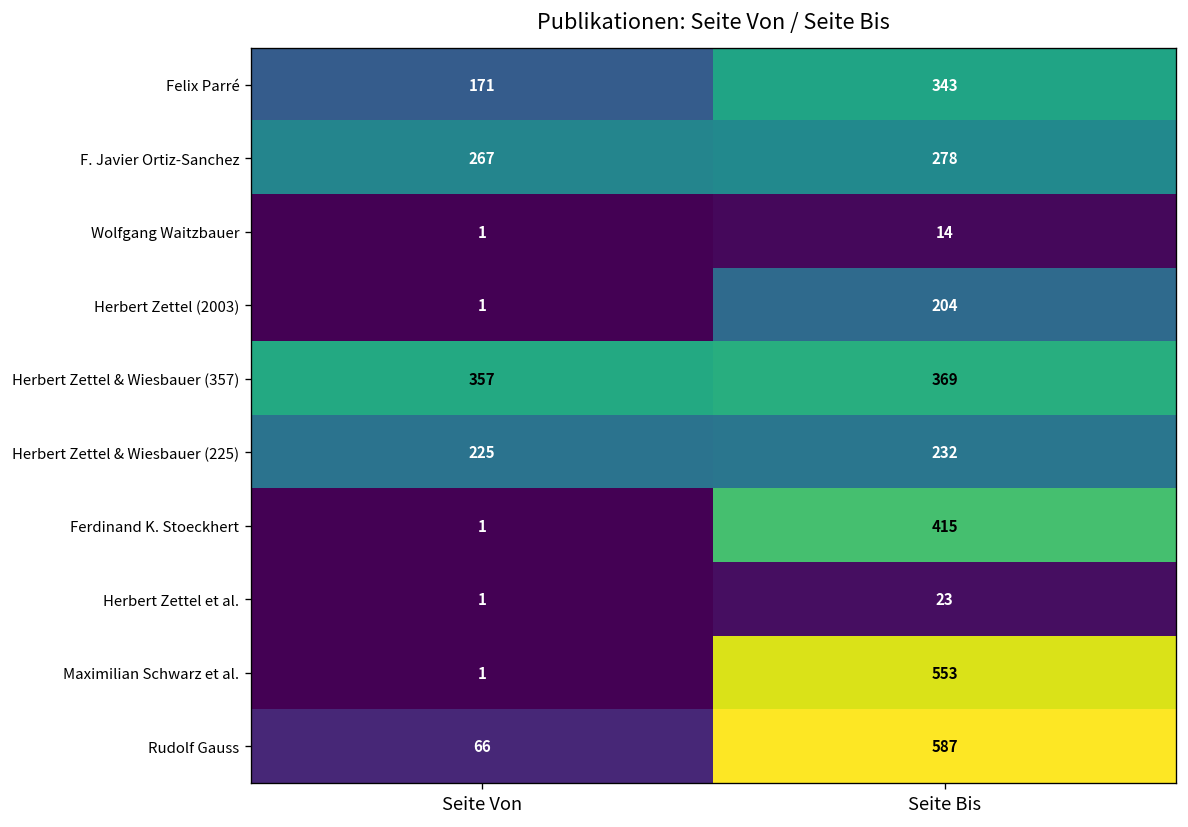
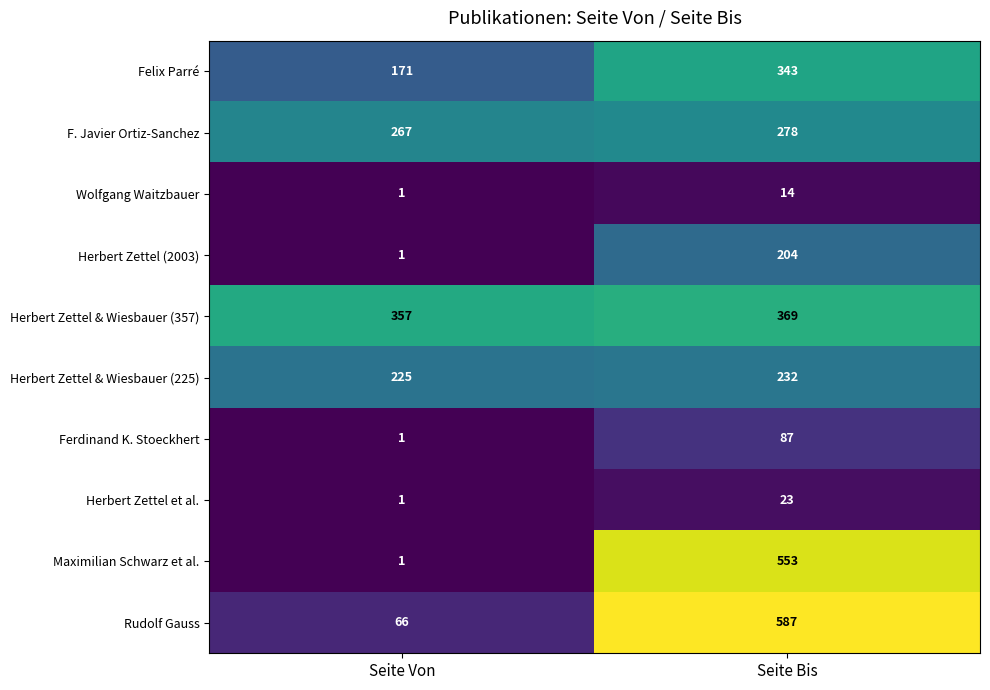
  {
    "Felix Parré": {
      "Seite Von": 171,
      "Seite Bis": 343
    },
    "F. Javier Ortiz-Sanchez": {
      "Seite Von": 267,
      "Seite Bis": 278
    },
    "Wolfgang Waitzbauer": {
      "Seite Von": 1,
      "Seite Bis": 14
    },
    "Herbert Zettel (2003)": {
      "Seite Von": 1,
      "Seite Bis": 204
    },
    "Herbert Zettel & Wiesbauer (357)": {
      "Seite Von": 357,
      "Seite Bis": 369
    },
    "Herbert Zettel & Wiesbauer (225)": {
      "Seite Von": 225,
      "Seite Bis": 232
    },
    "Ferdinand K. Stoeckhert": {
      "Seite Von": 1,
-     "Seite Bis": 415
+     "Seite Bis": 87
    },
    "Herbert Zettel et al.": {
      "Seite Von": 1,
      "Seite Bis": 23
    },
    "Maximilian Schwarz et al.": {
      "Seite Von": 1,
      "Seite Bis": 553
    },
    "Rudolf Gauss": {
      "Seite Von": 66,
      "Seite Bis": 587
    }
  }
